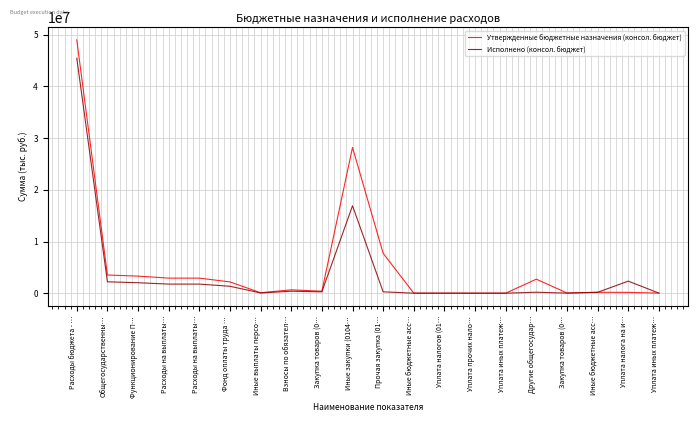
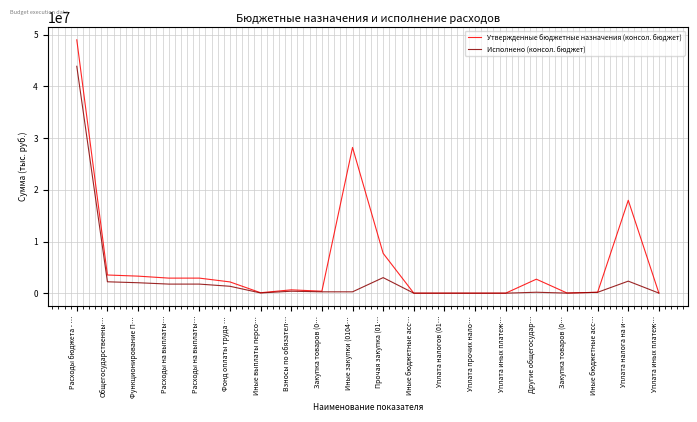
  {
    "Утвержденные бюджетные назначения (консол. бюджет)": {
      "Расходы бюджета - …": 49000000,
      "Общегосударственны…": 4000000,
      "Функционирование П…": 3000000,
      "Фонд оплаты труда …": 2000000,
      "Иные закупки (0104…": 28000000,
      "Прочая закупка (01…": 8000000,
      "Другие общегосудар…": 3000000,
-     "Уплата налога на и…": 0
+     "Уплата налога на и…": 18000000
    },
    "Исполнено (консол. бюджет)": {
-     "Расходы бюджета - …": 45000000,
+     "Расходы бюджета - …": 44000000,
      "Общегосударственны…": 2000000,
      "Функционирование П…": 2000000,
      "Фонд оплаты труда …": 1000000,
-     "Иные закупки (0104…": 17000000,
-     "Прочая закупка (01…": 0,
+     "Иные закупки (0104…": 0,
+     "Прочая закупка (01…": 3000000,
      "Другие общегосудар…": 0,
      "Уплата налога на и…": 2000000
    }
  }
